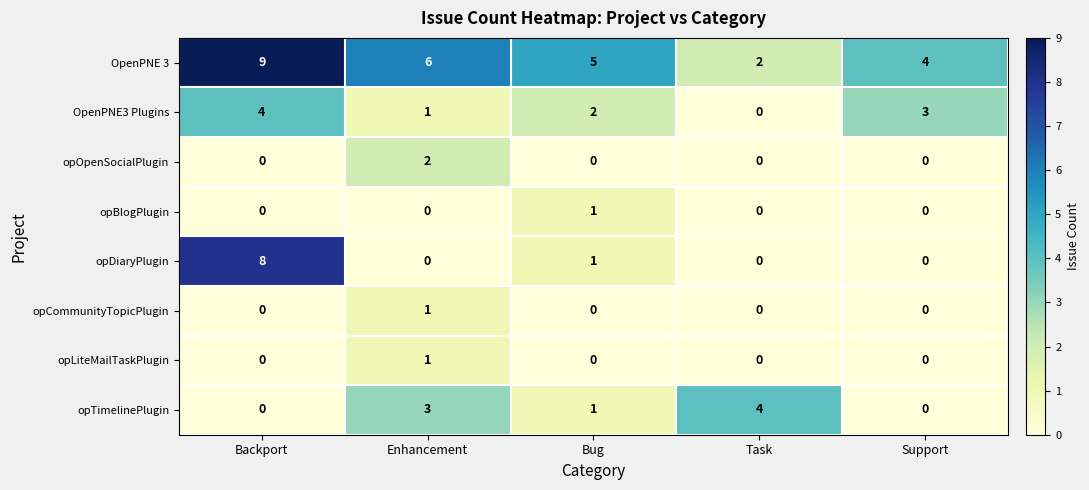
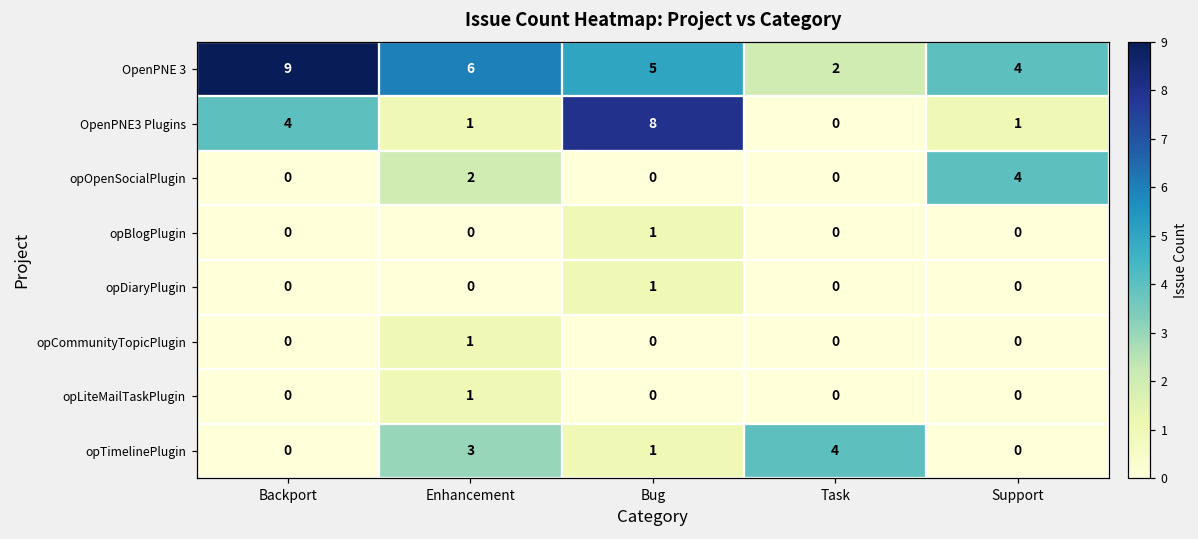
  {
    "OpenPNE 3": {
      "Backport": 9,
      "Enhancement": 6,
      "Bug": 5,
      "Task": 2,
      "Support": 4
    },
    "OpenPNE3 Plugins": {
      "Backport": 4,
      "Enhancement": 1,
-     "Bug": 2,
+     "Bug": 8,
      "Task": 0,
-     "Support": 3
+     "Support": 1
    },
    "opOpenSocialPlugin": {
      "Backport": 0,
      "Enhancement": 2,
      "Bug": 0,
      "Task": 0,
-     "Support": 0
+     "Support": 4
    },
    "opBlogPlugin": {
      "Backport": 0,
      "Enhancement": 0,
      "Bug": 1,
      "Task": 0,
      "Support": 0
    },
    "opDiaryPlugin": {
-     "Backport": 8,
+     "Backport": 0,
      "Enhancement": 0,
      "Bug": 1,
      "Task": 0,
      "Support": 0
    },
    "opCommunityTopicPlugin": {
      "Backport": 0,
      "Enhancement": 1,
      "Bug": 0,
      "Task": 0,
      "Support": 0
    },
    "opLiteMailTaskPlugin": {
      "Backport": 0,
      "Enhancement": 1,
      "Bug": 0,
      "Task": 0,
      "Support": 0
    },
    "opTimelinePlugin": {
      "Backport": 0,
      "Enhancement": 3,
      "Bug": 1,
      "Task": 4,
      "Support": 0
    }
  }
